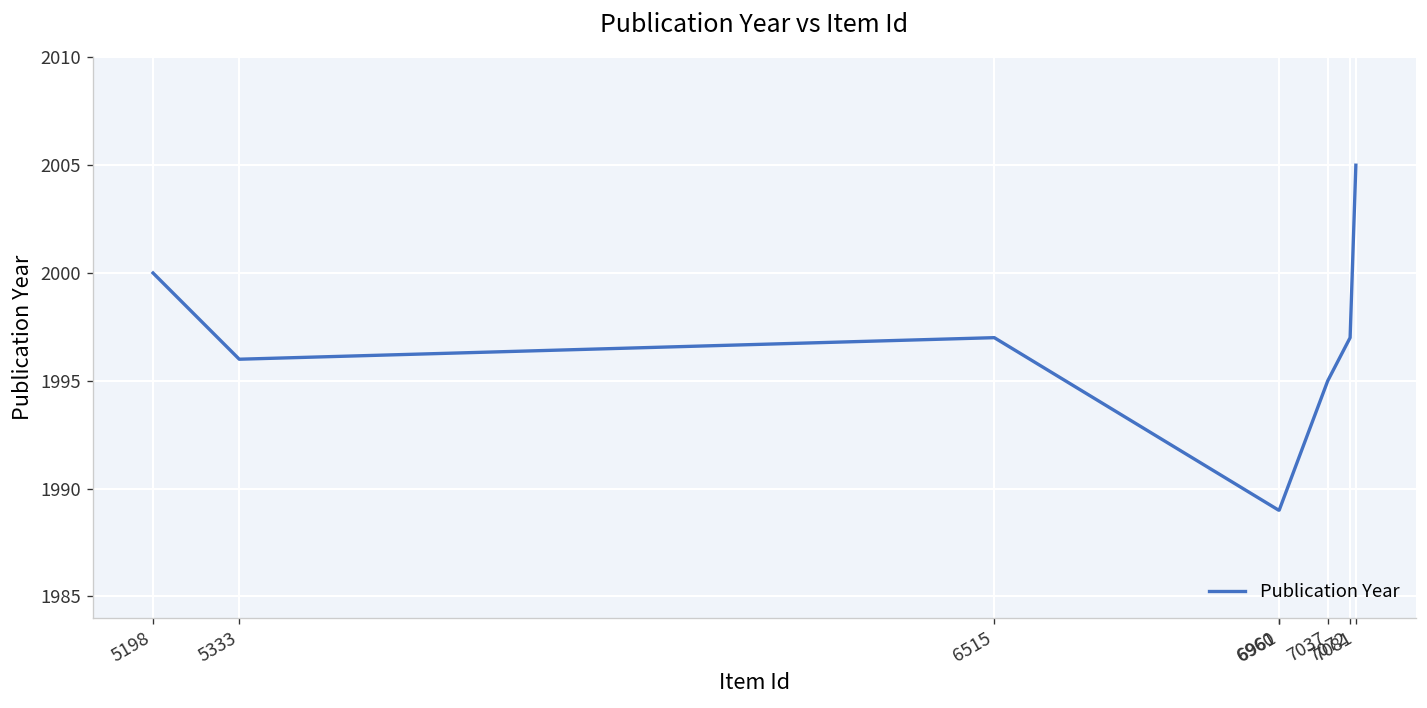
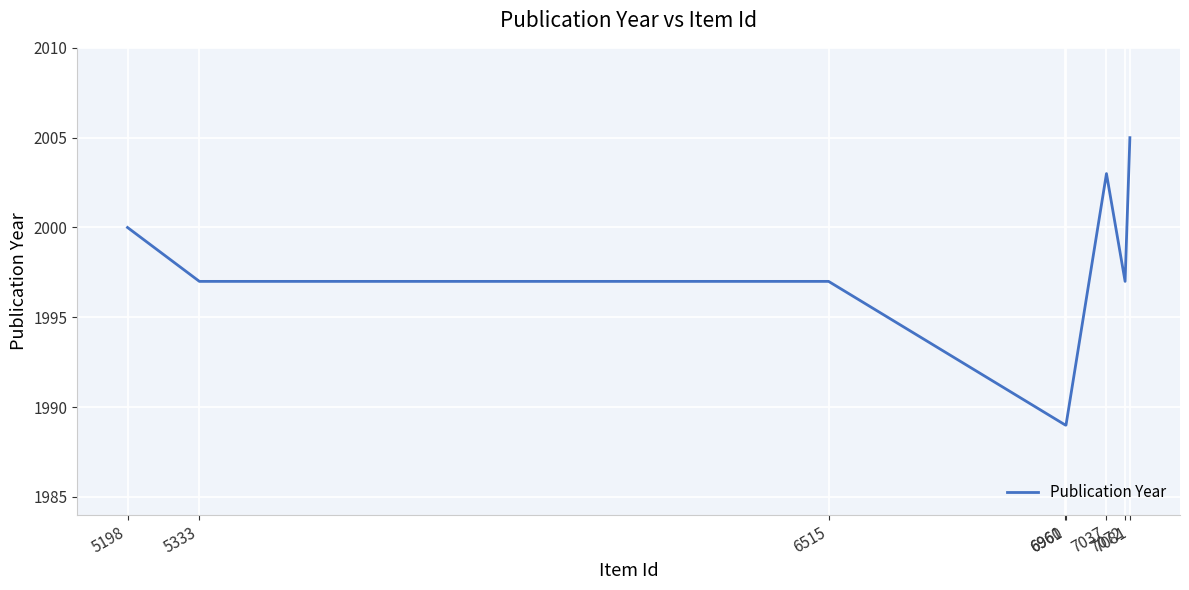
  {
    "5198": 2000,
-   "5333": 1996,
+   "5333": 1997,
    "6515": 1997,
    "6960": 1989,
    "6961": 1989,
-   "7037": 1995,
+   "7037": 2003,
    "7072": 1997,
    "7081": 2005
  }
